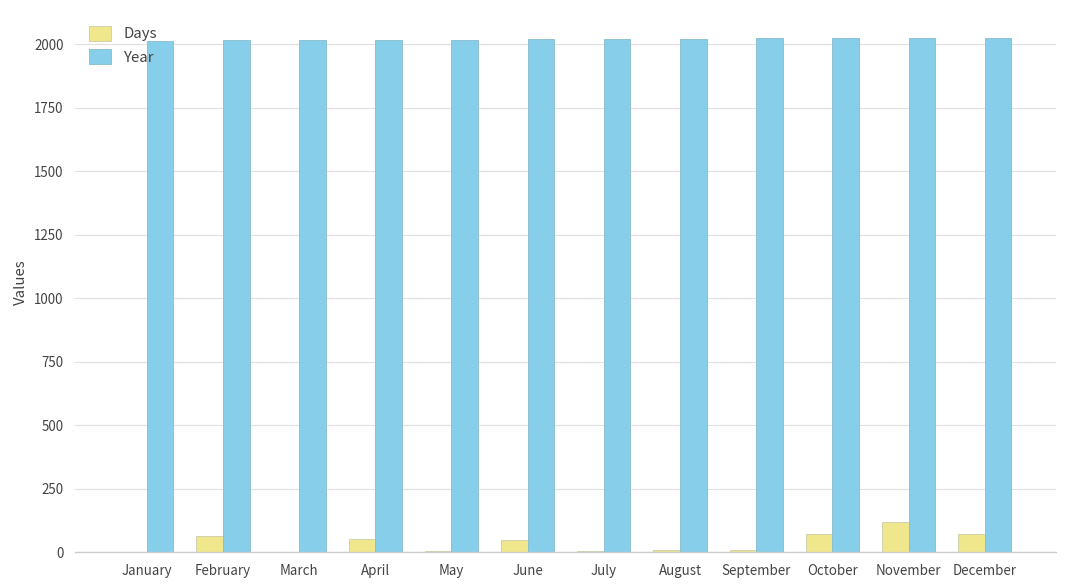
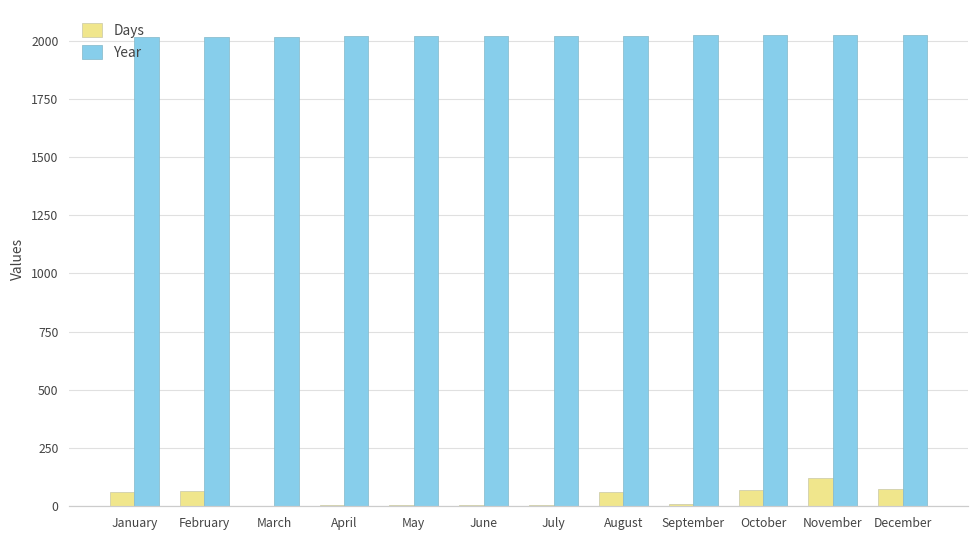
  {
    "Days": {
-     "January": 0,
+     "January": 60,
      "February": 70,
-     "April": 50,
-     "June": 50,
-     "August": 10,
+     "April": 0,
+     "June": 10,
+     "August": 60,
      "October": 70,
      "November": 120,
      "December": 70
    },
    "Year": {
      "January": 2020,
      "February": 2020,
      "March": 2020,
      "April": 2020,
      "May": 2020,
      "June": 2020,
      "July": 2020,
      "August": 2020,
      "September": 2020,
      "October": 2020,
      "November": 2030,
      "December": 2030
    }
  }
